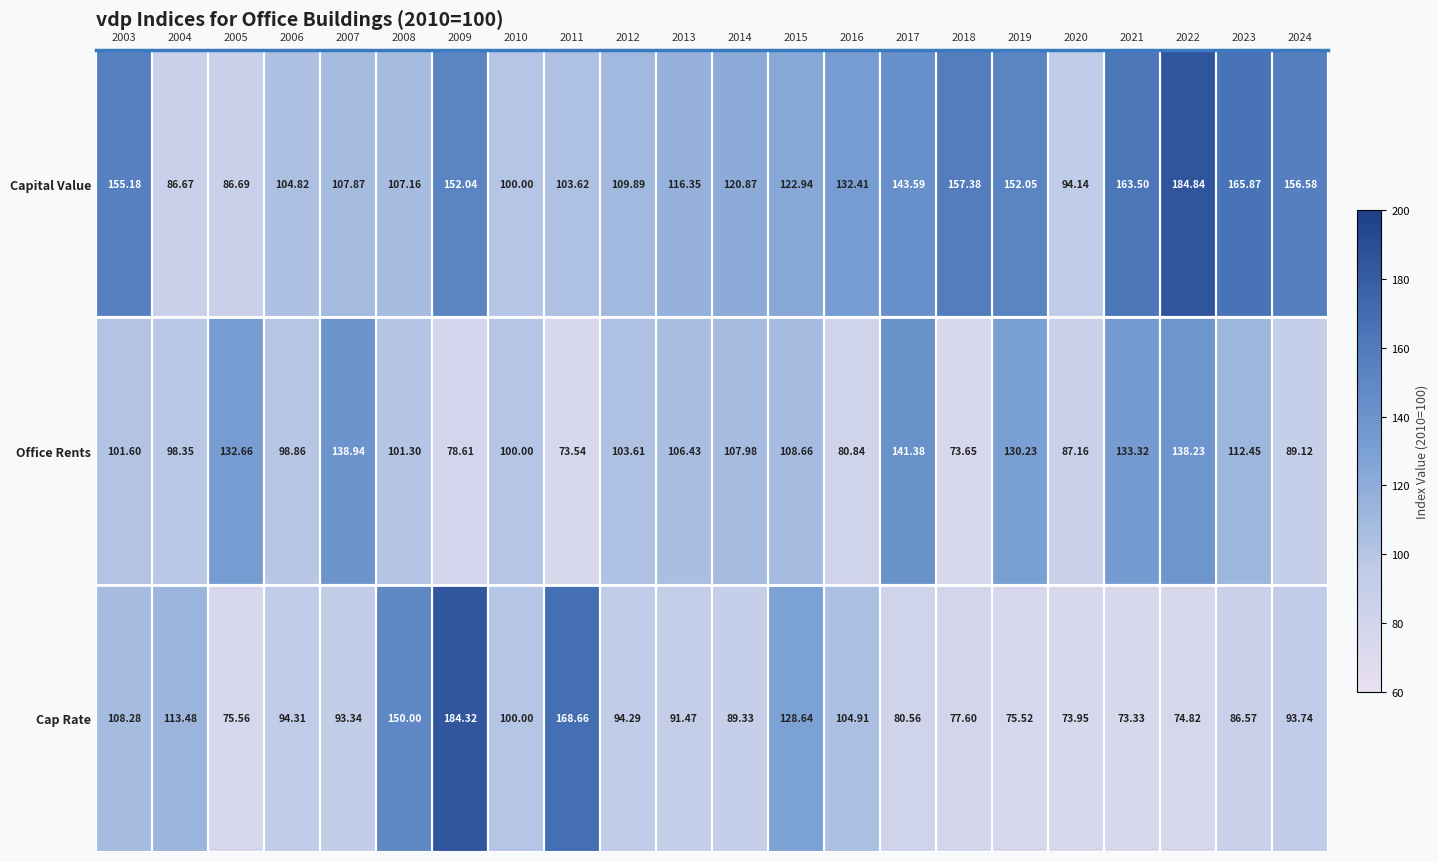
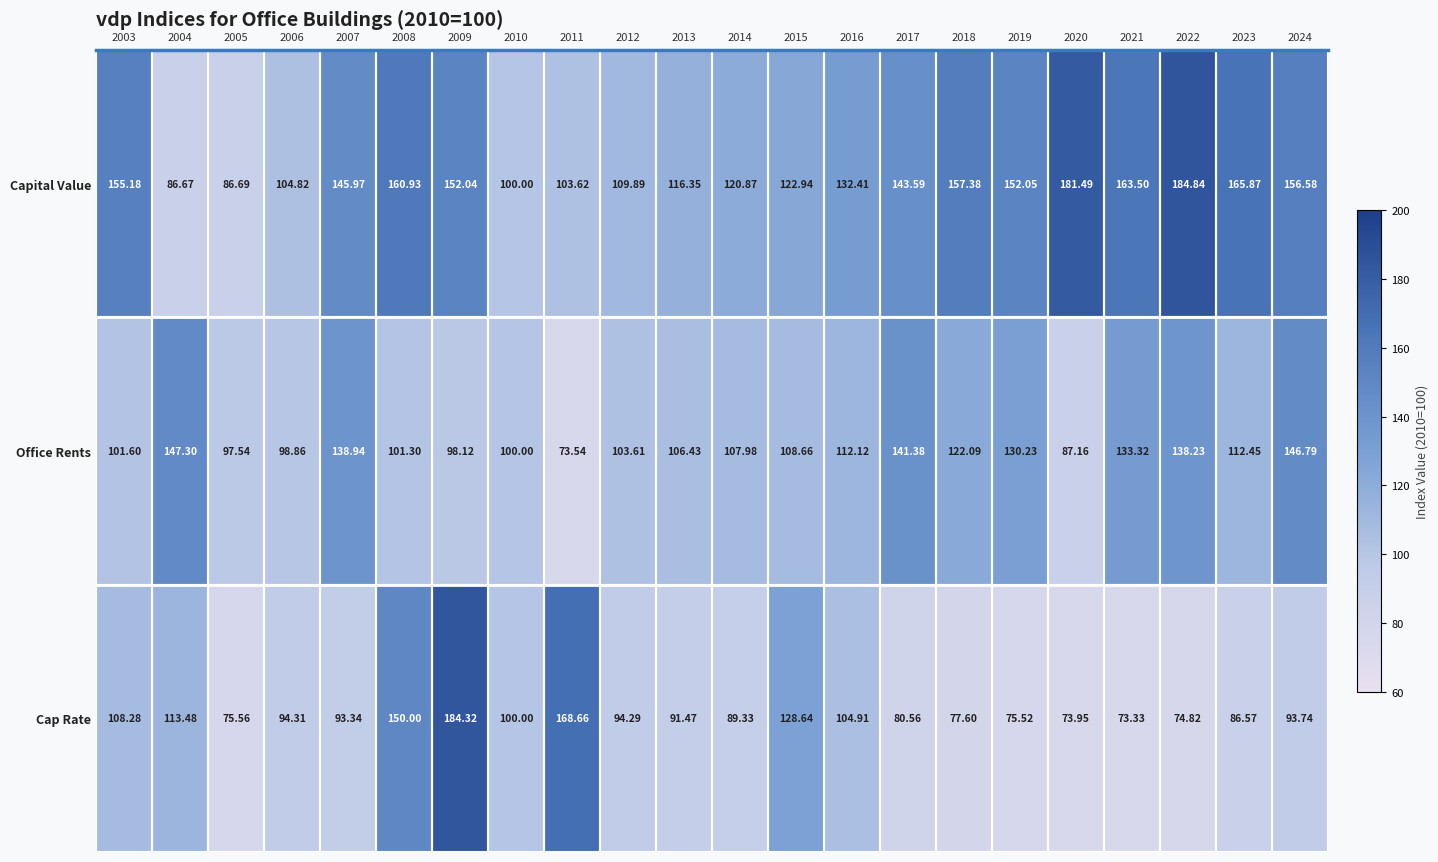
  {
    "Capital Value": {
      "2003": 155.18,
      "2004": 86.67,
      "2005": 86.69,
      "2006": 104.82,
-     "2007": 107.87,
-     "2008": 107.16,
+     "2007": 145.97,
+     "2008": 160.93,
      "2009": 152.04,
      "2010": 100.00,
      "2011": 103.62,
      "2012": 109.89,
      "2013": 116.35,
      "2014": 120.87,
      "2015": 122.94,
      "2016": 132.41,
      "2017": 143.59,
      "2018": 157.38,
      "2019": 152.05,
-     "2020": 94.14,
+     "2020": 181.49,
      "2021": 163.50,
      "2022": 184.84,
      "2023": 165.87,
      "2024": 156.58
    },
    "Office Rents": {
      "2003": 101.60,
-     "2004": 98.35,
-     "2005": 132.66,
+     "2004": 147.30,
+     "2005": 97.54,
      "2006": 98.86,
      "2007": 138.94,
      "2008": 101.30,
-     "2009": 78.61,
+     "2009": 98.12,
      "2010": 100.00,
      "2011": 73.54,
      "2012": 103.61,
      "2013": 106.43,
      "2014": 107.98,
      "2015": 108.66,
-     "2016": 80.84,
+     "2016": 112.12,
      "2017": 141.38,
-     "2018": 73.65,
+     "2018": 122.09,
      "2019": 130.23,
      "2020": 87.16,
      "2021": 133.32,
      "2022": 138.23,
      "2023": 112.45,
-     "2024": 89.12
+     "2024": 146.79
    },
    "Cap Rate": {
      "2003": 108.28,
      "2004": 113.48,
      "2005": 75.56,
      "2006": 94.31,
      "2007": 93.34,
      "2008": 150.00,
      "2009": 184.32,
      "2010": 100.00,
      "2011": 168.66,
      "2012": 94.29,
      "2013": 91.47,
      "2014": 89.33,
      "2015": 128.64,
      "2016": 104.91,
      "2017": 80.56,
      "2018": 77.60,
      "2019": 75.52,
      "2020": 73.95,
      "2021": 73.33,
      "2022": 74.82,
      "2023": 86.57,
      "2024": 93.74
    }
  }
